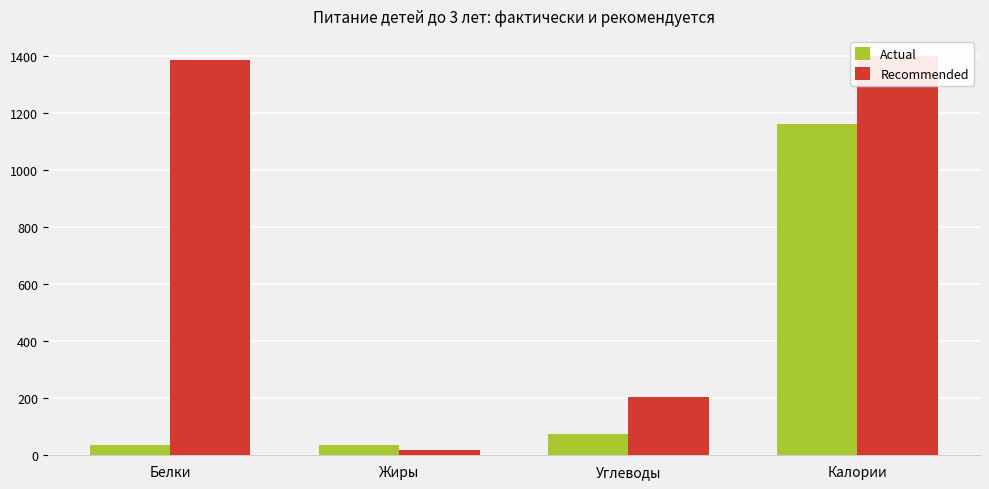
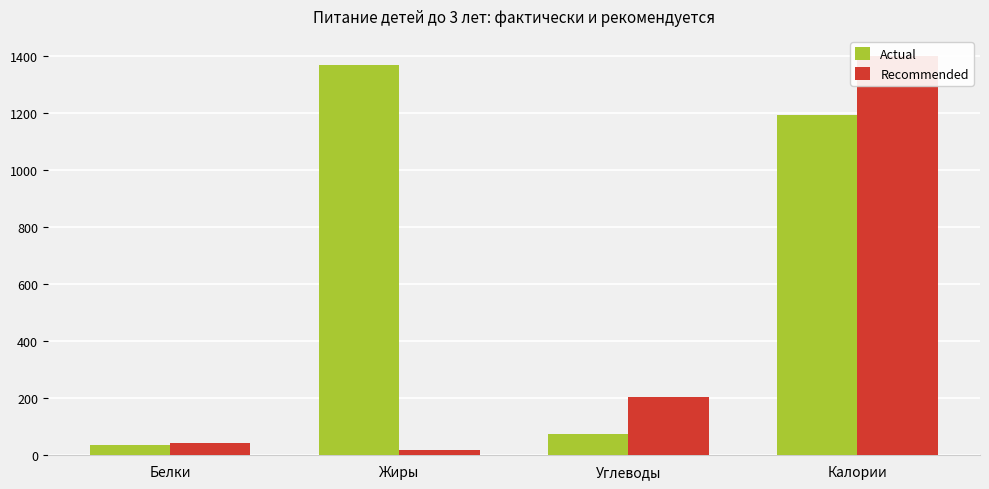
  {
    "Actual": {
      "Белки": 40,
-     "Жиры": 40,
+     "Жиры": 1370,
      "Углеводы": 80,
-     "Калории": 1160
+     "Калории": 1190
    },
    "Recommended": {
-     "Белки": 1380,
+     "Белки": 40,
      "Жиры": 20,
      "Углеводы": 200
    }
  }
